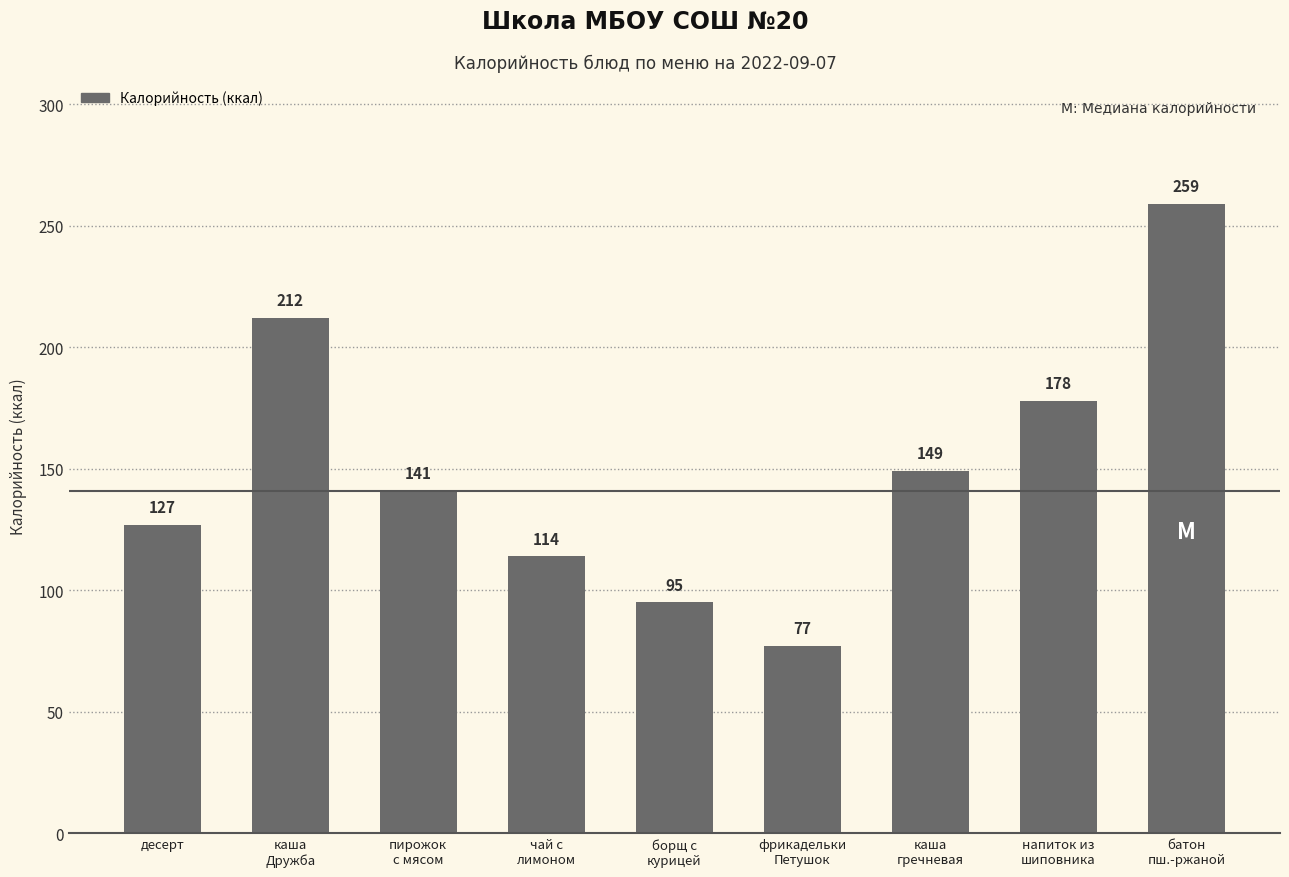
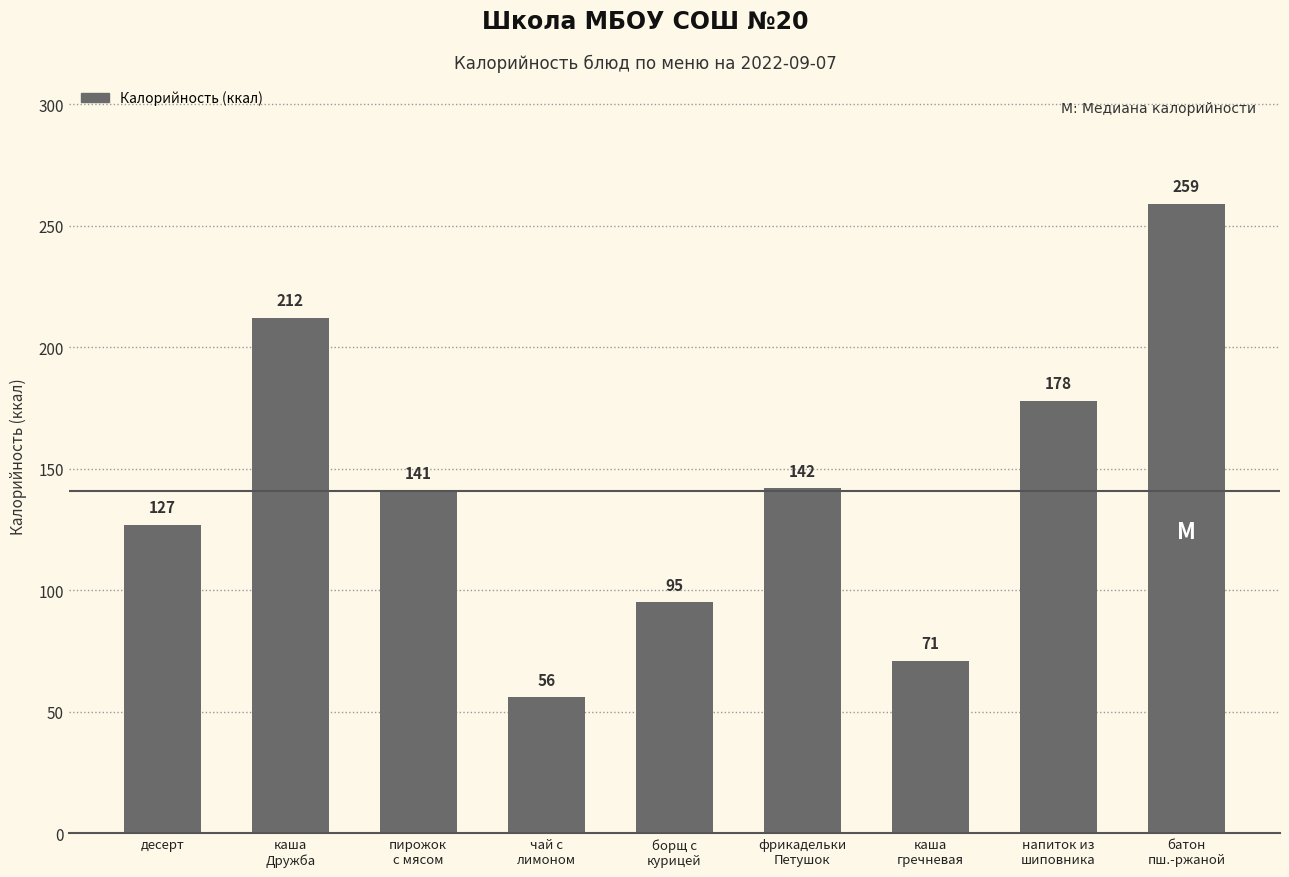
  {
    "десерт": 127,
    "каша Дружба": 212,
    "пирожок с мясом": 141,
-   "чай с лимоном": 114,
+   "чай с лимоном": 56,
    "борщ с курицей": 95,
-   "фрикадельки Петушок": 77,
-   "каша гречневая": 149,
+   "фрикадельки Петушок": 142,
+   "каша гречневая": 71,
    "напиток из шиповника": 178,
    "батон пш.-ржаной": 259
  }
